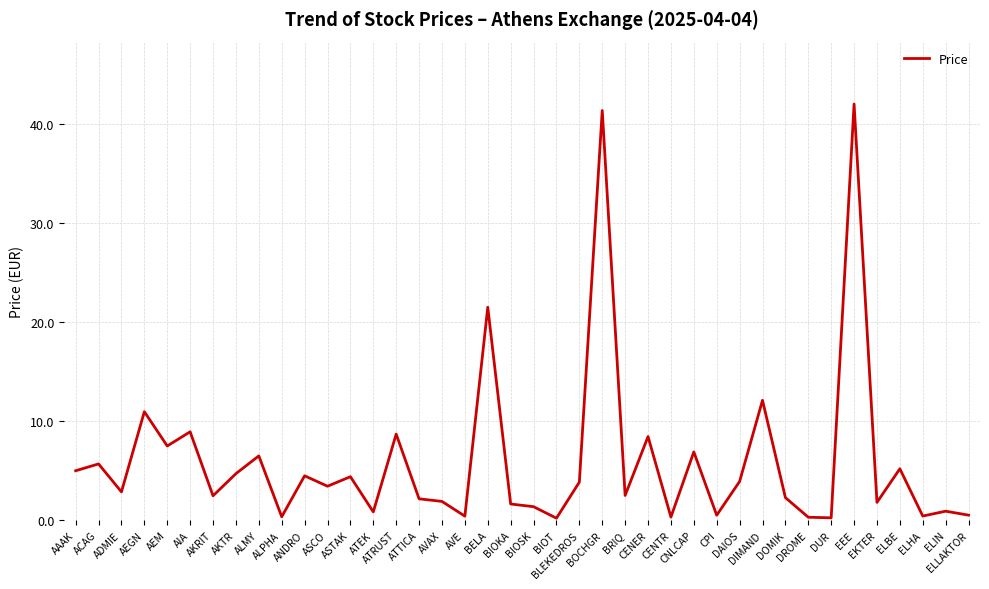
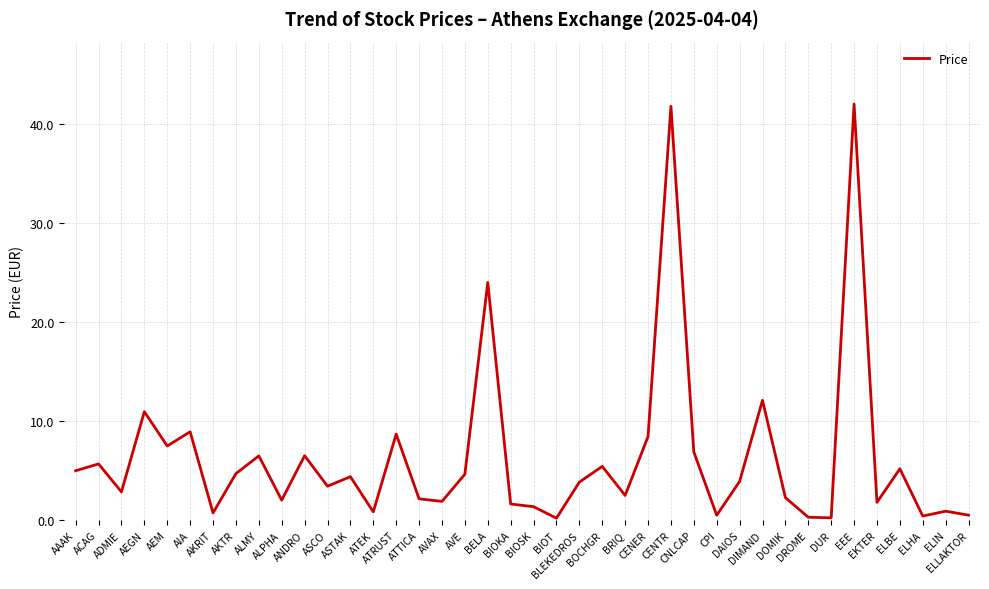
  {
    "AAAK": 5,
    "ACAG": 6,
    "ADMIE": 3,
    "AEGN": 11,
    "AEM": 8,
    "AIA": 9,
-   "AKRIT": 2,
+   "AKRIT": 1,
    "AKTR": 5,
    "ALMY": 7,
-   "ALPHA": 0,
-   "ANDRO": 4,
+   "ALPHA": 2,
+   "ANDRO": 7,
    "ASCO": 3,
    "ASTAK": 4,
    "ATEK": 1,
    "ATRUST": 9,
    "ATTICA": 2,
    "AVAX": 2,
-   "AVE": 0,
-   "BELA": 22,
+   "AVE": 5,
+   "BELA": 24,
    "BIOKA": 2,
    "BIOSK": 1,
    "BIOT": 0,
    "BLEKEDROS": 4,
-   "BOCHGR": 41,
+   "BOCHGR": 5,
    "BRIQ": 3,
    "CENER": 8,
-   "CENTR": 0,
+   "CENTR": 42,
    "CNLCAP": 7,
    "CPI": 1,
    "DAIOS": 4,
    "DIMAND": 12,
    "DOMIK": 2,
    "DROME": 0,
    "DUR": 0,
    "EEE": 42,
    "EKTER": 2,
    "ELBE": 5,
    "ELHA": 0,
    "ELIN": 1,
    "ELLAKTOR": 1
  }
